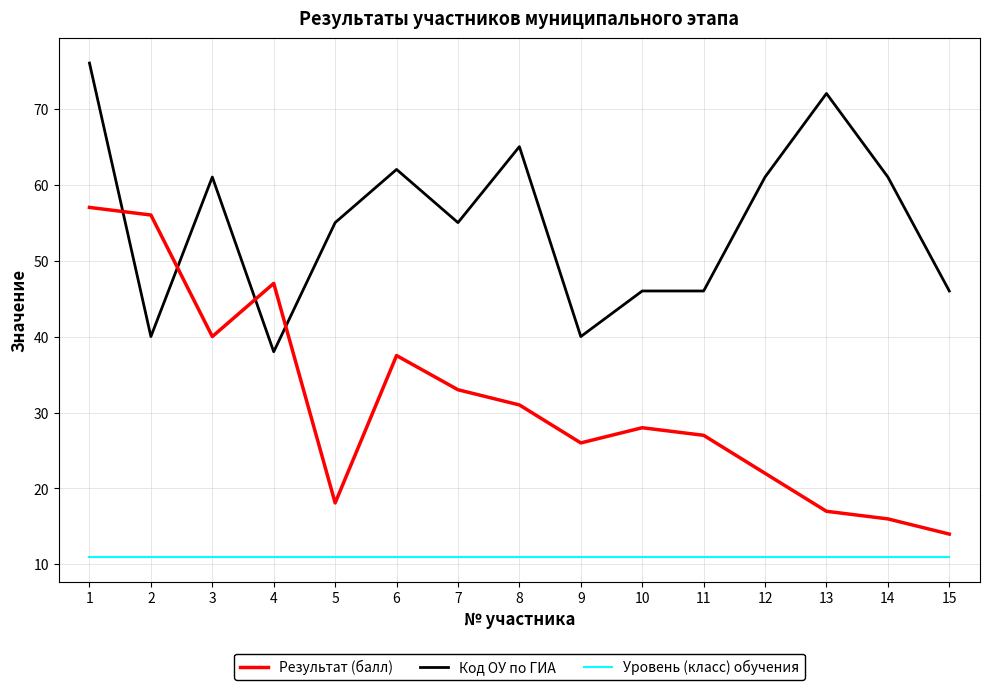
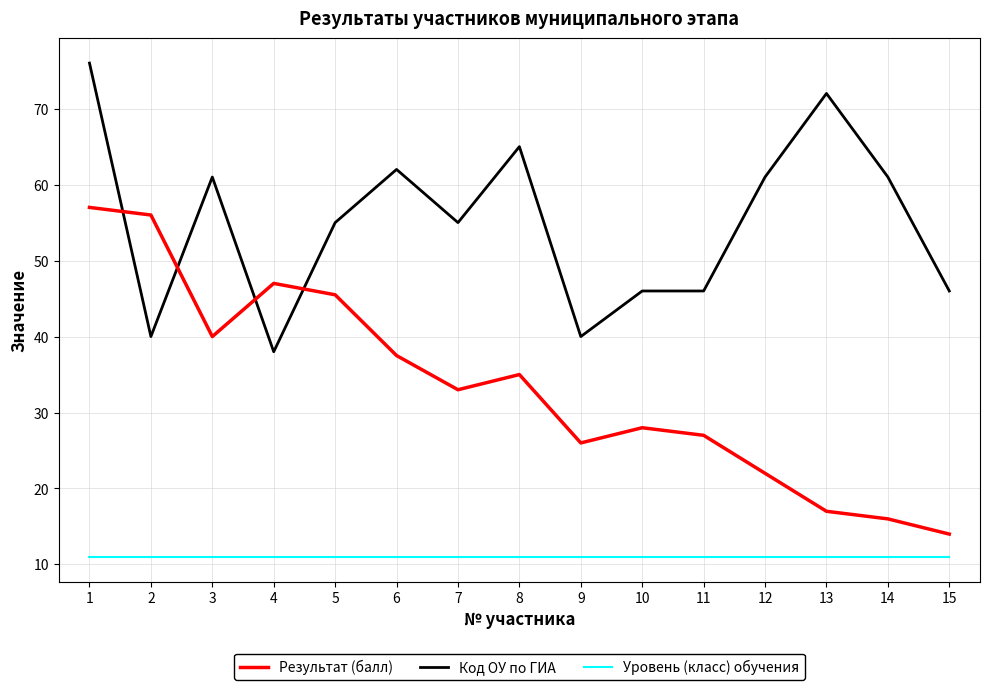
  {
    "Результат (балл)": {
      "1": 57,
      "2": 56,
      "3": 40,
      "4": 47,
-     "5": 18,
+     "5": 46,
      "6": 38,
      "7": 33,
-     "8": 31,
+     "8": 35,
      "9": 26,
      "10": 28,
      "11": 27,
      "12": 22,
      "13": 17,
      "14": 16,
      "15": 14
    },
    "Код ОУ по ГИА": {
      "1": 76,
      "2": 40,
      "3": 61,
      "4": 38,
      "5": 55,
      "6": 62,
      "7": 55,
      "8": 65,
      "9": 40,
      "10": 46,
      "11": 46,
      "12": 61,
      "13": 72,
      "14": 61,
      "15": 46
    },
    "Уровень (класс) обучения": {
      "1": 11,
      "2": 11,
      "3": 11,
      "4": 11,
      "5": 11,
      "6": 11,
      "7": 11,
      "8": 11,
      "9": 11,
      "10": 11,
      "11": 11,
      "12": 11,
      "13": 11,
      "14": 11,
      "15": 11
    }
  }
